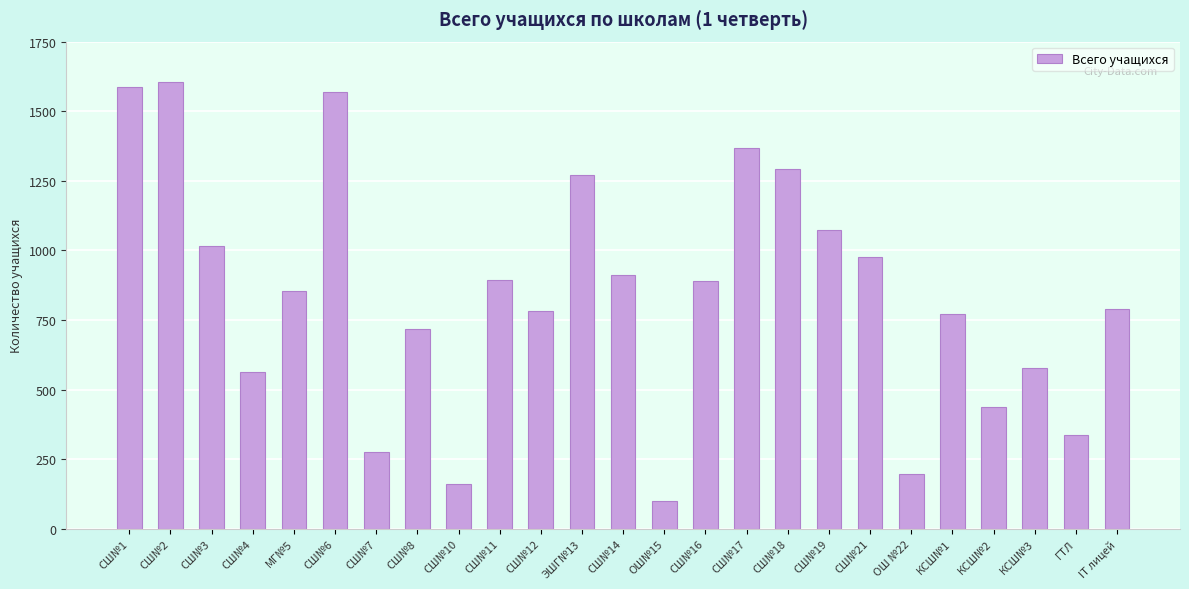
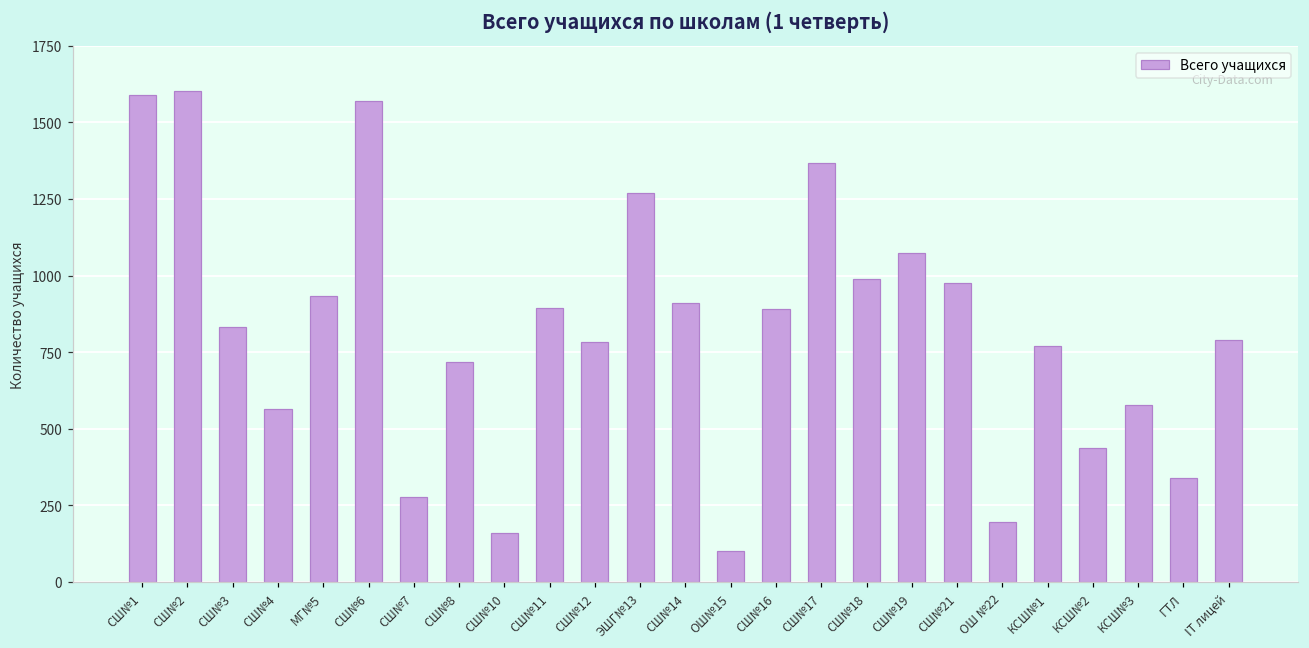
  {
    "СШ№1": 1590,
    "СШ№2": 1600,
-   "СШ№3": 1020,
+   "СШ№3": 830,
    "СШ№4": 560,
-   "МГ№5": 860,
+   "МГ№5": 930,
    "СШ№6": 1570,
    "СШ№7": 280,
    "СШ№8": 720,
    "СШ№10": 160,
    "СШ№11": 890,
    "СШ№12": 780,
    "ЭШГ№13": 1270,
    "СШ№14": 910,
    "ОШ№15": 100,
    "СШ№16": 890,
    "СШ№17": 1370,
-   "СШ№18": 1290,
+   "СШ№18": 990,
    "СШ№19": 1070,
    "СШ№21": 980,
    "ОШ №22": 200,
    "КСШ№1": 770,
    "КСШ№2": 440,
    "КСШ№3": 580,
    "ГТЛ": 340,
    "IT лицей": 790
  }
